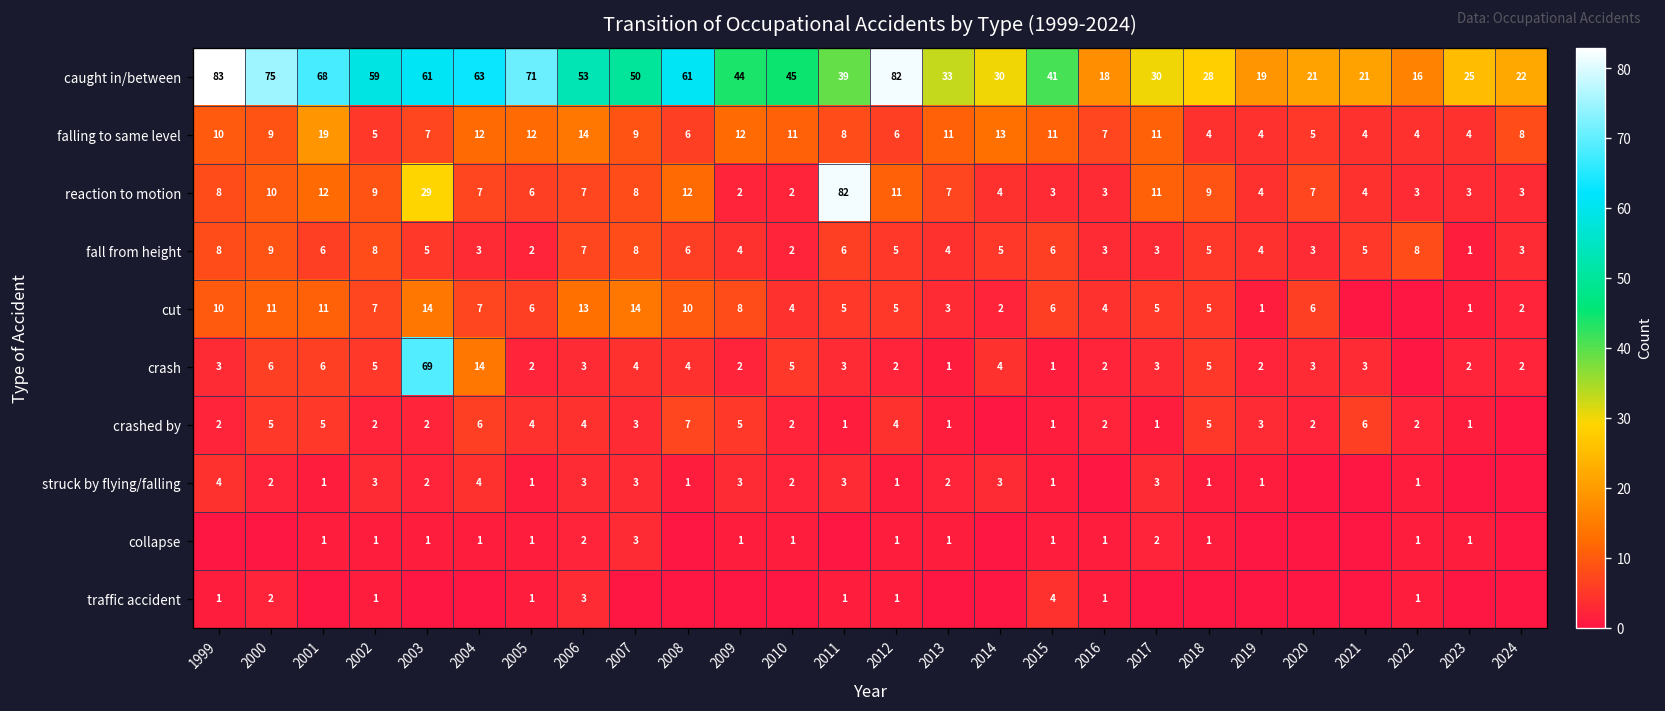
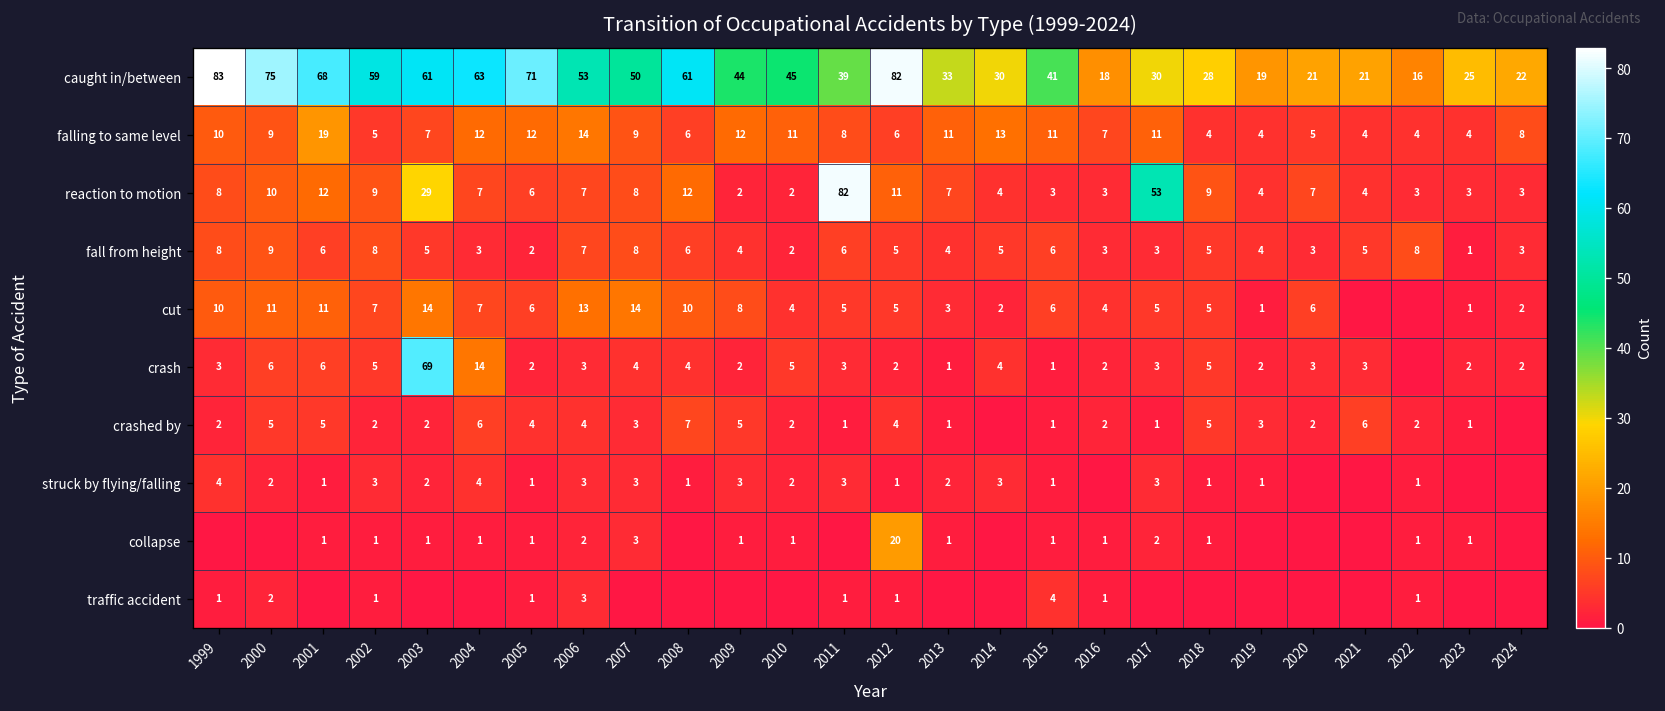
  {
    "reaction to motion": {
      "1999": 8,
      "2000": 10,
      "2001": 12,
      "2002": 9,
      "2003": 29,
      "2004": 7,
      "2005": 6,
      "2006": 7,
      "2007": 8,
      "2008": 12,
      "2009": 2,
      "2010": 2,
      "2011": 82,
      "2012": 11,
      "2013": 7,
      "2014": 4,
      "2015": 3,
      "2016": 3,
-     "2017": 11,
+     "2017": 53,
      "2018": 9,
      "2019": 4,
      "2020": 7,
      "2021": 4,
      "2022": 3,
      "2023": 3,
      "2024": 3
    },
    "collapse": {
      "2001": 1,
      "2002": 1,
      "2003": 1,
      "2004": 1,
      "2005": 1,
      "2006": 2,
      "2007": 3,
      "2009": 1,
      "2010": 1,
-     "2012": 1,
+     "2012": 20,
      "2013": 1,
      "2015": 1,
      "2016": 1,
      "2017": 2,
      "2018": 1,
      "2022": 1,
      "2023": 1
    }
  }
